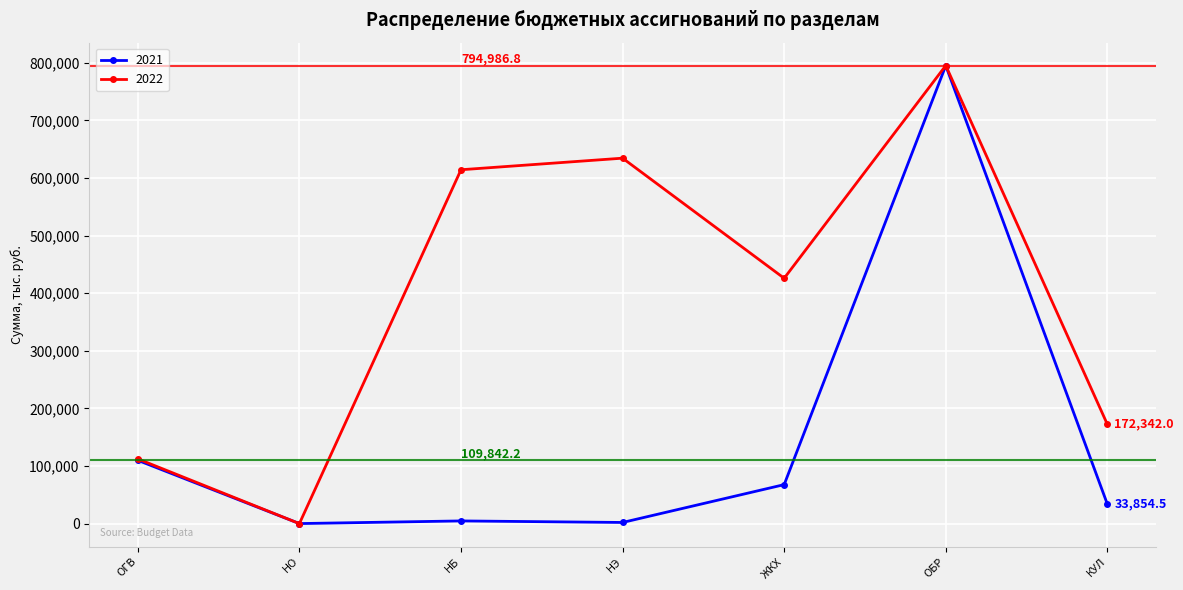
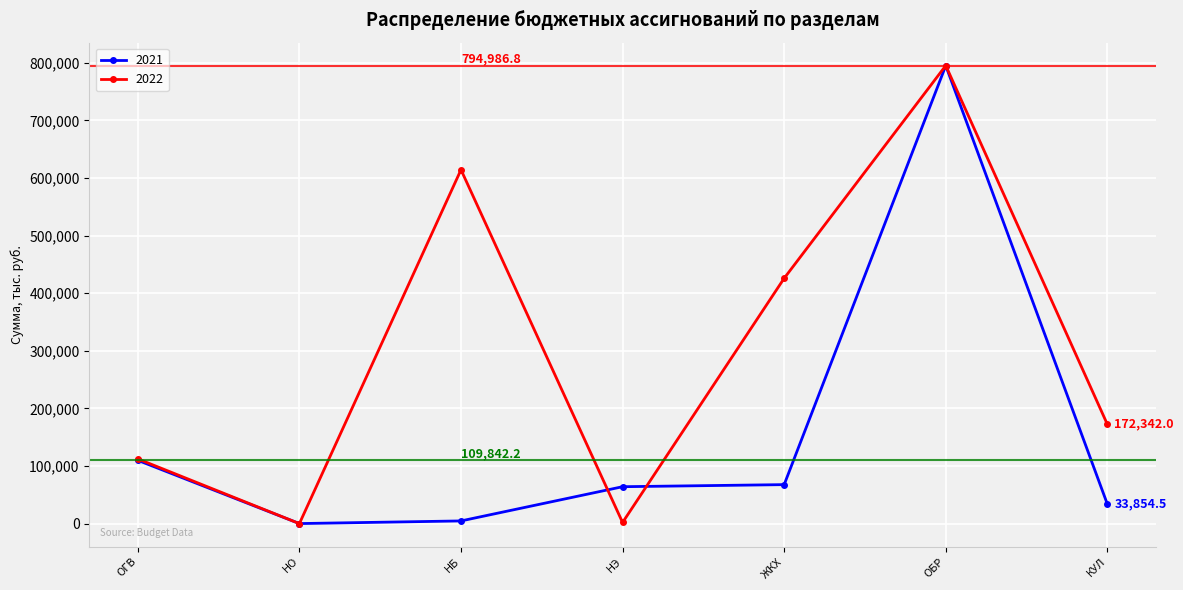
  {
    "2021": {
      "НБ": "0",
-     "НЭ": "0",
+     "НЭ": "60,000",
      "ЖКХ": "70,000"
    },
    "2022": {
      "НБ": "610,000",
-     "НЭ": "630,000",
+     "НЭ": "0",
      "ЖКХ": "430,000"
    }
  }
